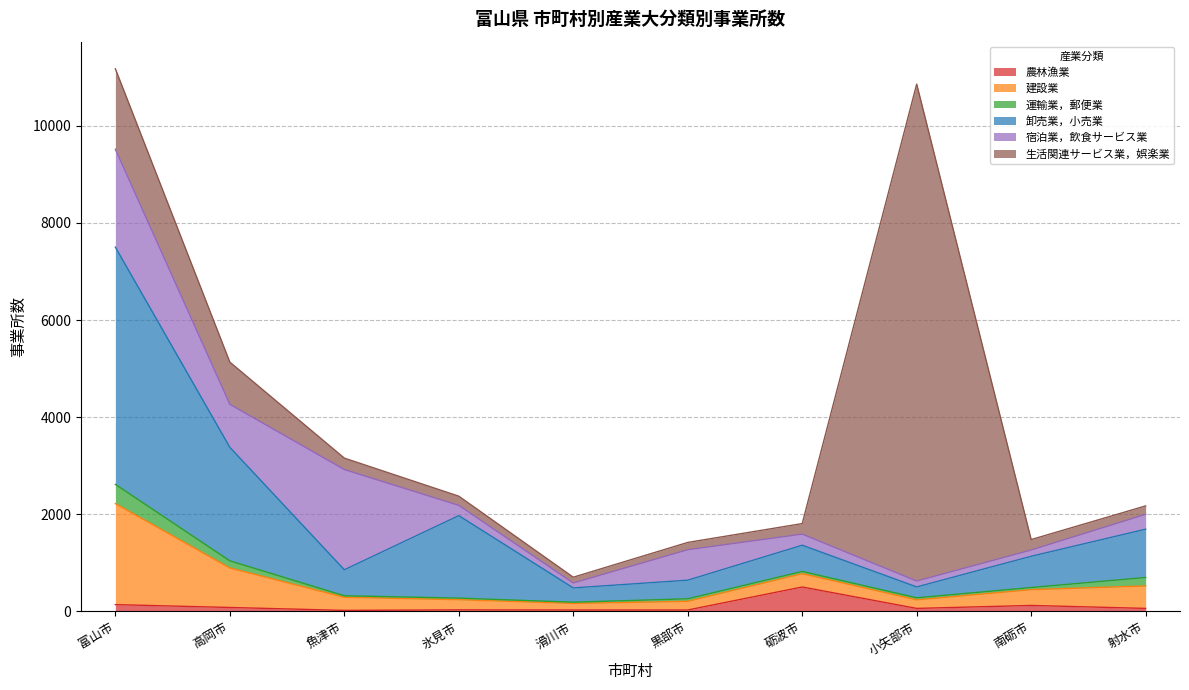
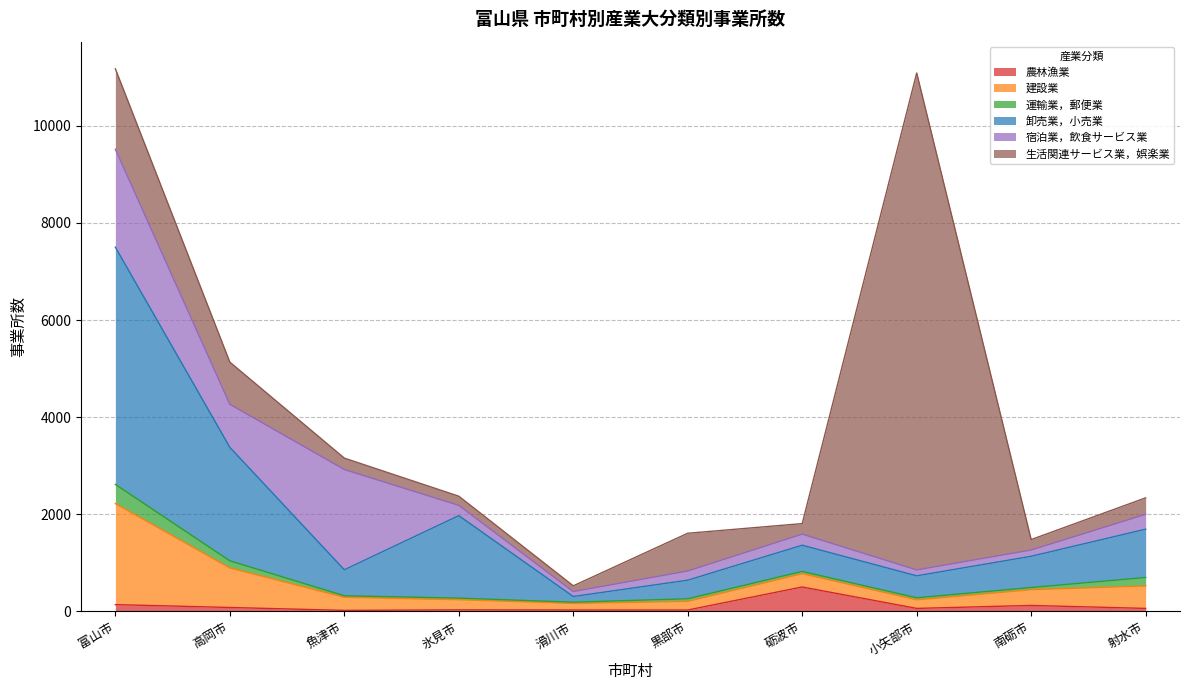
  {
    "農林漁業": {
      "富山市": 100,
      "高岡市": 100,
      "魚津市": 0,
      "氷見市": 0,
      "滑川市": 0,
      "黒部市": 0,
      "砺波市": 500,
      "小矢部市": 100,
      "南砺市": 100,
      "射水市": 100
    },
    "建設業": {
      "富山市": 2100,
      "高岡市": 800,
      "射水市": 500
    },
    "運輸業，郵便業": {
      "富山市": 400,
      "高岡市": 100,
      "射水市": 200
    },
    "卸売業，小売業": {
      "富山市": 4900,
      "高岡市": 2300,
      "魚津市": 500,
      "氷見市": 1700,
-     "滑川市": 300,
+     "滑川市": 100,
      "黒部市": 400,
      "砺波市": 500,
-     "小矢部市": 200,
+     "小矢部市": 500,
      "南砺市": 600,
      "射水市": 1000
    },
    "宿泊業，飲食サービス業": {
      "富山市": 2000,
      "高岡市": 900,
      "魚津市": 2100,
      "氷見市": 200,
      "滑川市": 100,
-     "黒部市": 600,
+     "黒部市": 200,
      "砺波市": 200,
      "小矢部市": 100,
      "南砺市": 100,
      "射水市": 300
    },
    "生活関連サービス業，娯楽業": {
      "富山市": 1700,
      "高岡市": 900,
      "魚津市": 200,
      "氷見市": 200,
      "滑川市": 100,
-     "黒部市": 200,
+     "黒部市": 800,
      "砺波市": 200,
      "小矢部市": 10200,
      "南砺市": 200,
-     "射水市": 200
+     "射水市": 300
    }
  }
